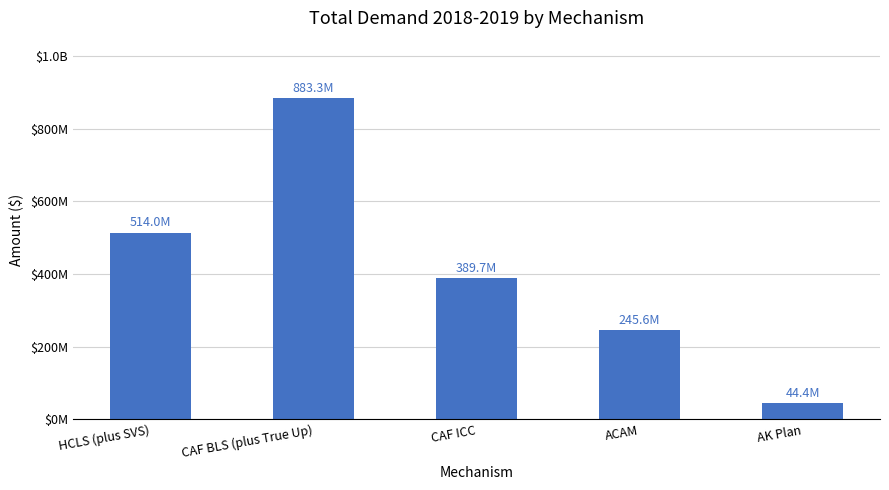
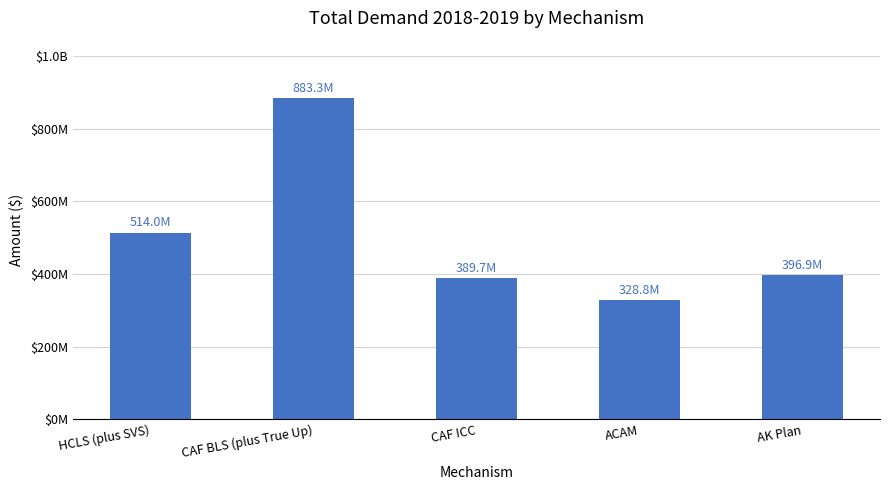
  {
    "HCLS (plus SVS)": "514.0M",
    "CAF BLS (plus True Up)": "883.3M",
    "CAF ICC": "389.7M",
-   "ACAM": "245.6M",
-   "AK Plan": "44.4M"
+   "ACAM": "328.8M",
+   "AK Plan": "396.9M"
  }
